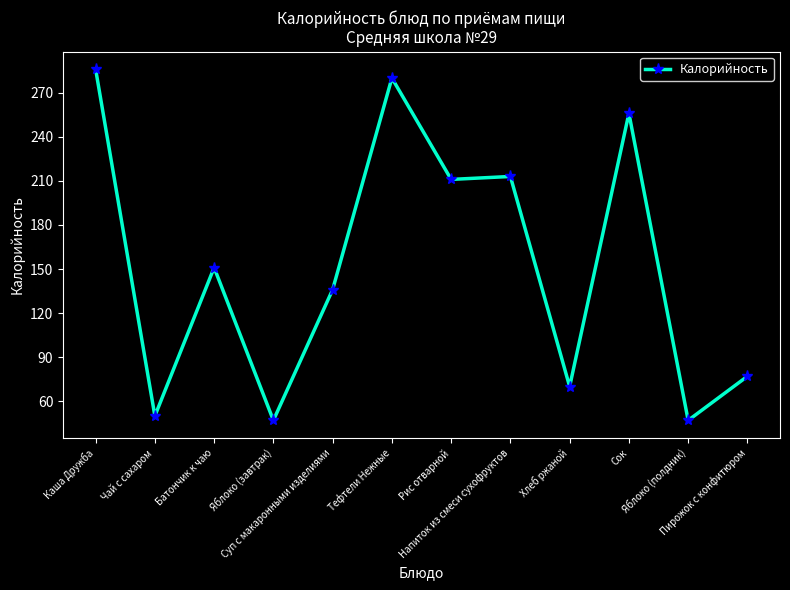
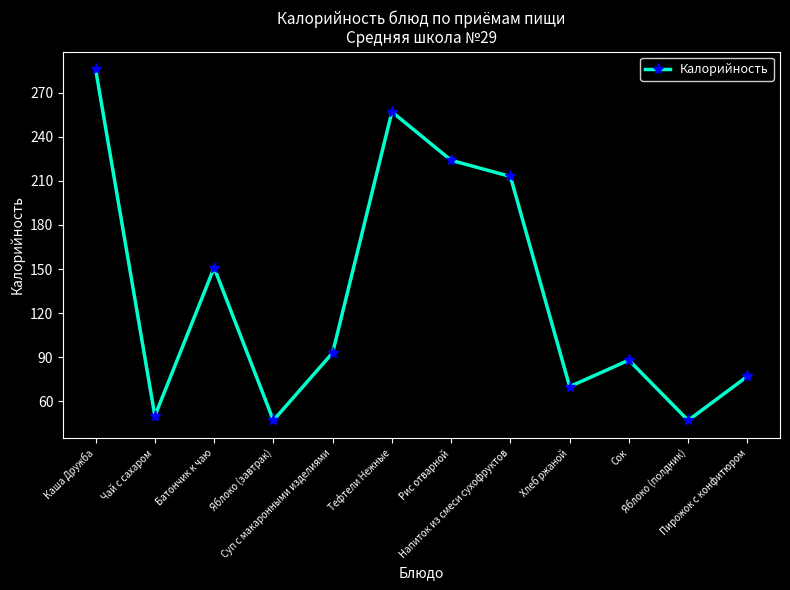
  {
    "Каша Дружба": 286,
    "Чай с сахаром": 50,
    "Батончик к чаю": 151,
    "Яблоко (завтрак)": 47,
-   "Суп с макаронными изделиями": 136,
-   "Тефтели Нежные": 280,
-   "Рис отварной": 211,
+   "Суп с макаронными изделиями": 93,
+   "Тефтели Нежные": 257,
+   "Рис отварной": 224,
    "Напиток из смеси сухофруктов": 213,
    "Хлеб ржаной": 70,
-   "Сок": 256,
+   "Сок": 88,
    "Яблоко (полдник)": 47,
    "Пирожок с конфитюром": 77
  }
